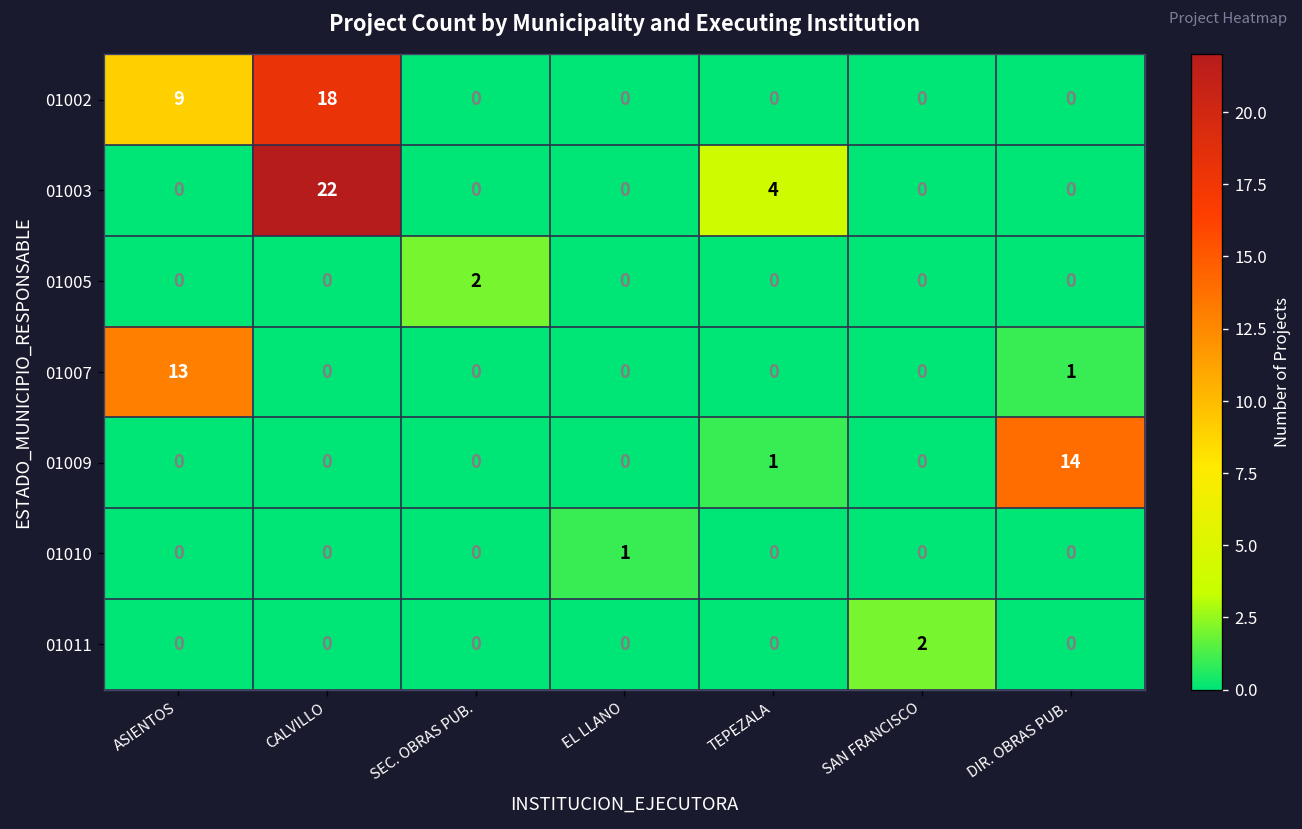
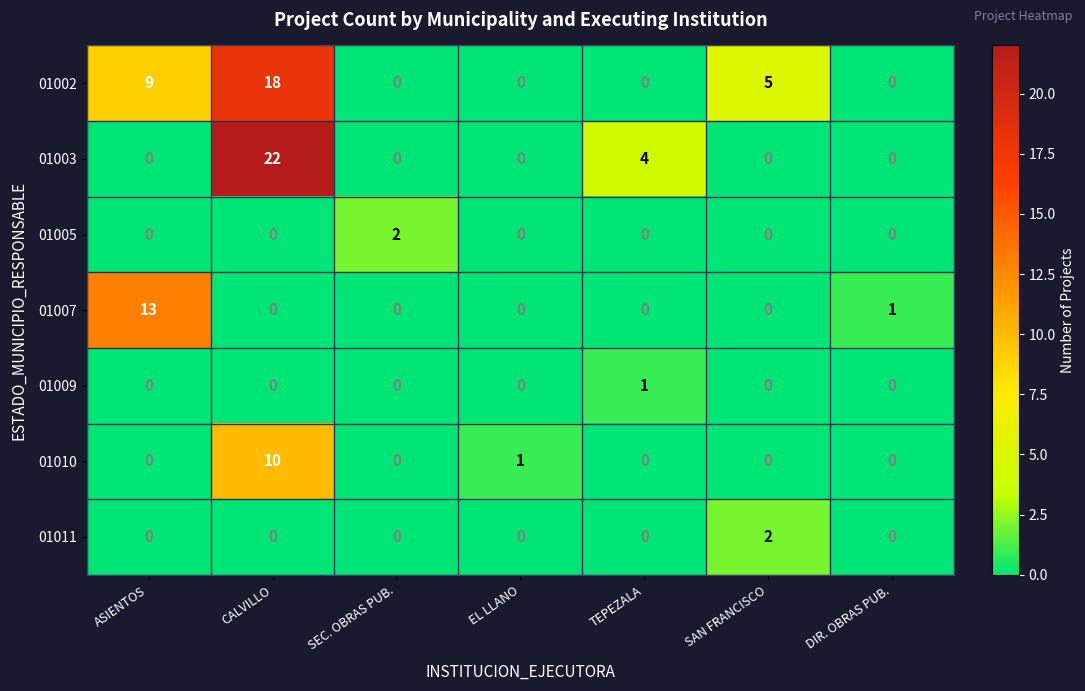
  {
    "01002": {
      "ASIENTOS": 9,
      "CALVILLO": 18,
      "SEC. OBRAS PUB.": 0,
      "EL LLANO": 0,
      "TEPEZALA": 0,
-     "SAN FRANCISCO": 0,
+     "SAN FRANCISCO": 5,
      "DIR. OBRAS PUB.": 0
    },
    "01003": {
      "ASIENTOS": 0,
      "CALVILLO": 22,
      "SEC. OBRAS PUB.": 0,
      "EL LLANO": 0,
      "TEPEZALA": 4,
      "SAN FRANCISCO": 0,
      "DIR. OBRAS PUB.": 0
    },
    "01005": {
      "ASIENTOS": 0,
      "CALVILLO": 0,
      "SEC. OBRAS PUB.": 2,
      "EL LLANO": 0,
      "TEPEZALA": 0,
      "SAN FRANCISCO": 0,
      "DIR. OBRAS PUB.": 0
    },
    "01007": {
      "ASIENTOS": 13,
      "CALVILLO": 0,
      "SEC. OBRAS PUB.": 0,
      "EL LLANO": 0,
      "TEPEZALA": 0,
      "SAN FRANCISCO": 0,
      "DIR. OBRAS PUB.": 1
    },
    "01009": {
      "ASIENTOS": 0,
      "CALVILLO": 0,
      "SEC. OBRAS PUB.": 0,
      "EL LLANO": 0,
      "TEPEZALA": 1,
      "SAN FRANCISCO": 0,
-     "DIR. OBRAS PUB.": 14
+     "DIR. OBRAS PUB.": 0
    },
    "01010": {
      "ASIENTOS": 0,
-     "CALVILLO": 0,
+     "CALVILLO": 10,
      "SEC. OBRAS PUB.": 0,
      "EL LLANO": 1,
      "TEPEZALA": 0,
      "SAN FRANCISCO": 0,
      "DIR. OBRAS PUB.": 0
    },
    "01011": {
      "ASIENTOS": 0,
      "CALVILLO": 0,
      "SEC. OBRAS PUB.": 0,
      "EL LLANO": 0,
      "TEPEZALA": 0,
      "SAN FRANCISCO": 2,
      "DIR. OBRAS PUB.": 0
    }
  }
